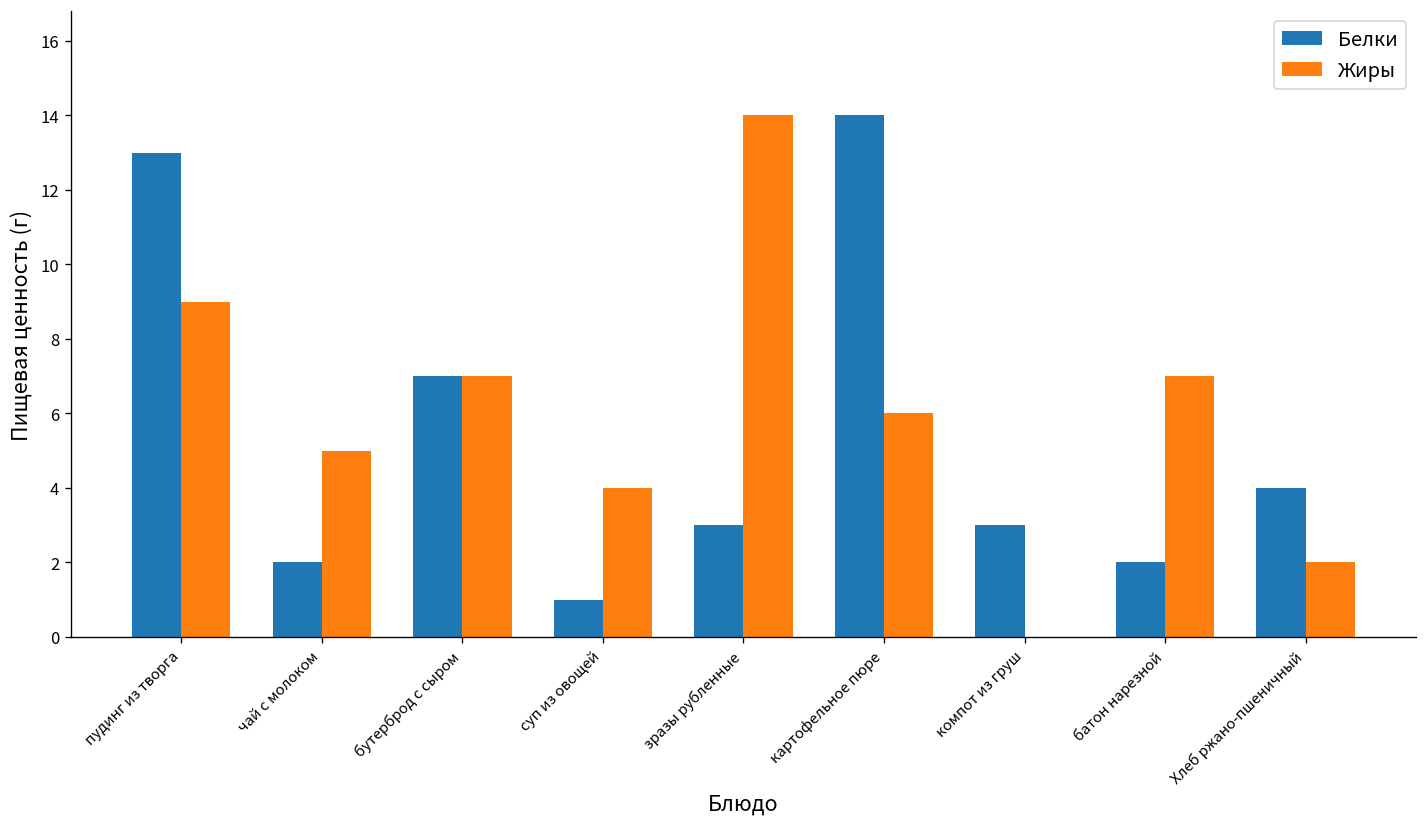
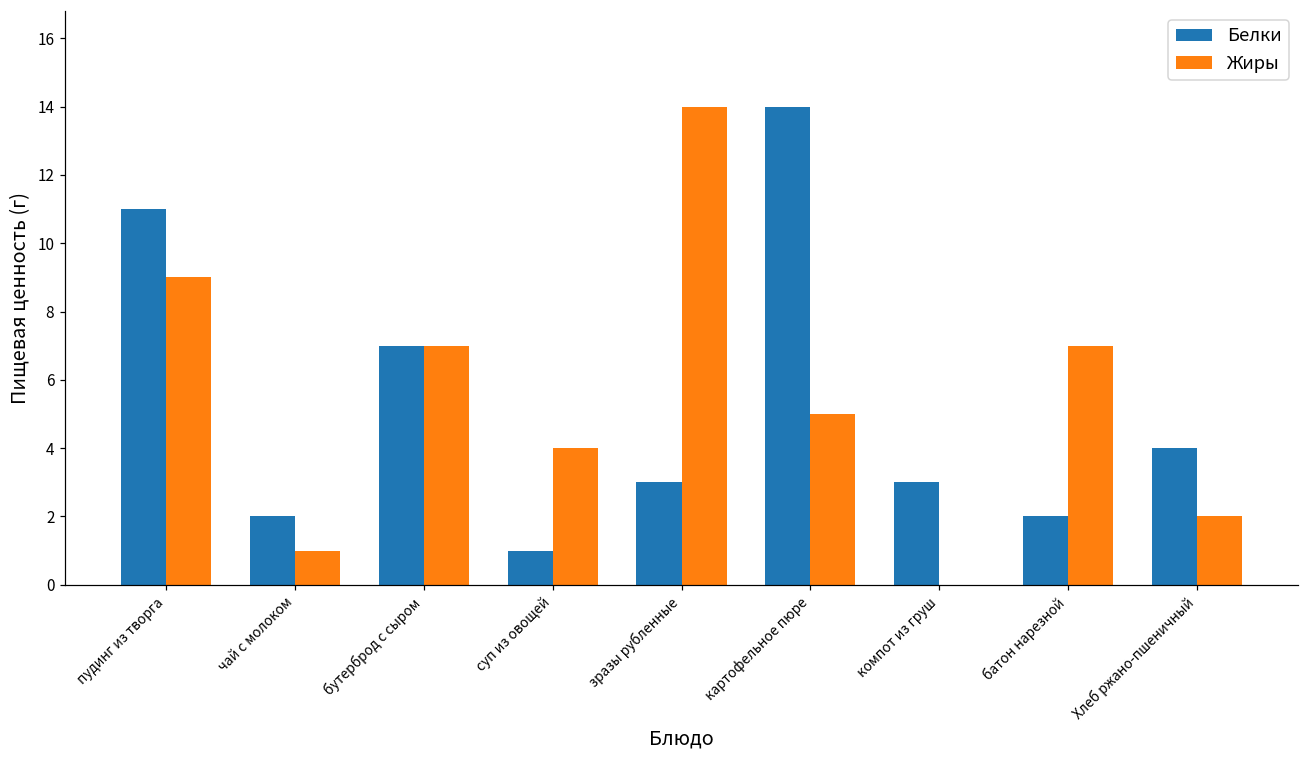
  {
    "Белки": {
-     "пудинг из творга": 13,
+     "пудинг из творга": 11,
      "чай с молоком": 2,
      "бутерброд с сыром": 7,
      "суп из овощей": 1,
      "зразы рубленные": 3,
      "картофельное пюре": 14,
      "компот из груш": 3,
      "батон нарезной": 2,
      "Хлеб ржано-пшеничный": 4
    },
    "Жиры": {
      "пудинг из творга": 9,
-     "чай с молоком": 5,
+     "чай с молоком": 1,
      "бутерброд с сыром": 7,
      "суп из овощей": 4,
      "зразы рубленные": 14,
-     "картофельное пюре": 6,
+     "картофельное пюре": 5,
      "компот из груш": 0,
      "батон нарезной": 7,
      "Хлеб ржано-пшеничный": 2
    }
  }
